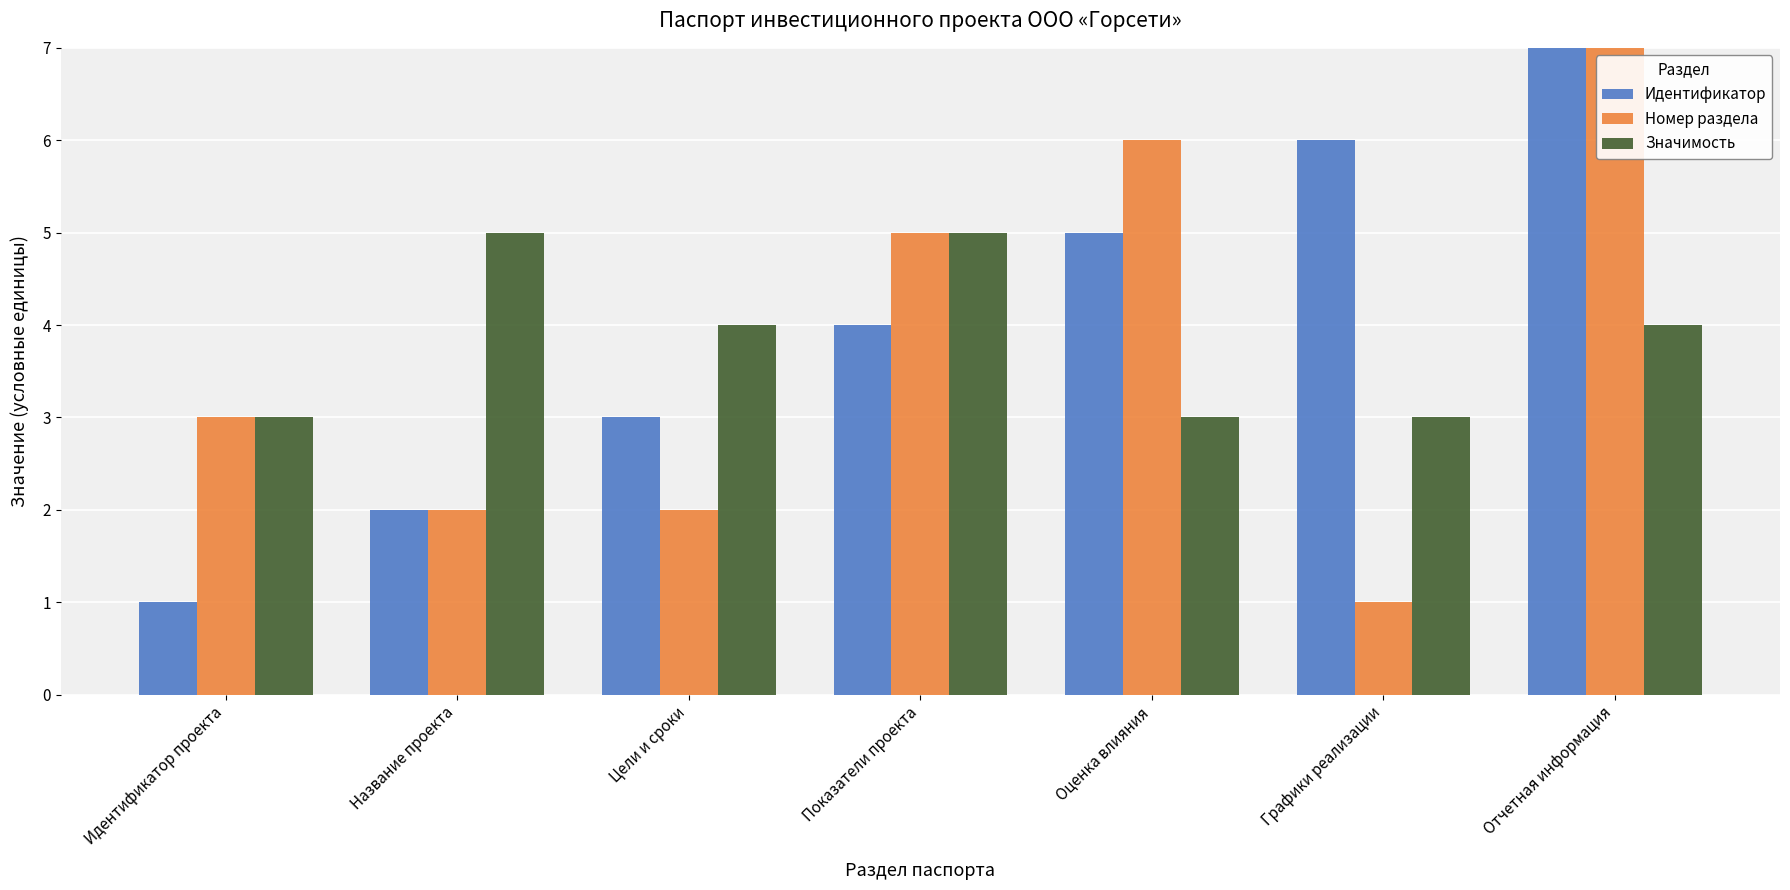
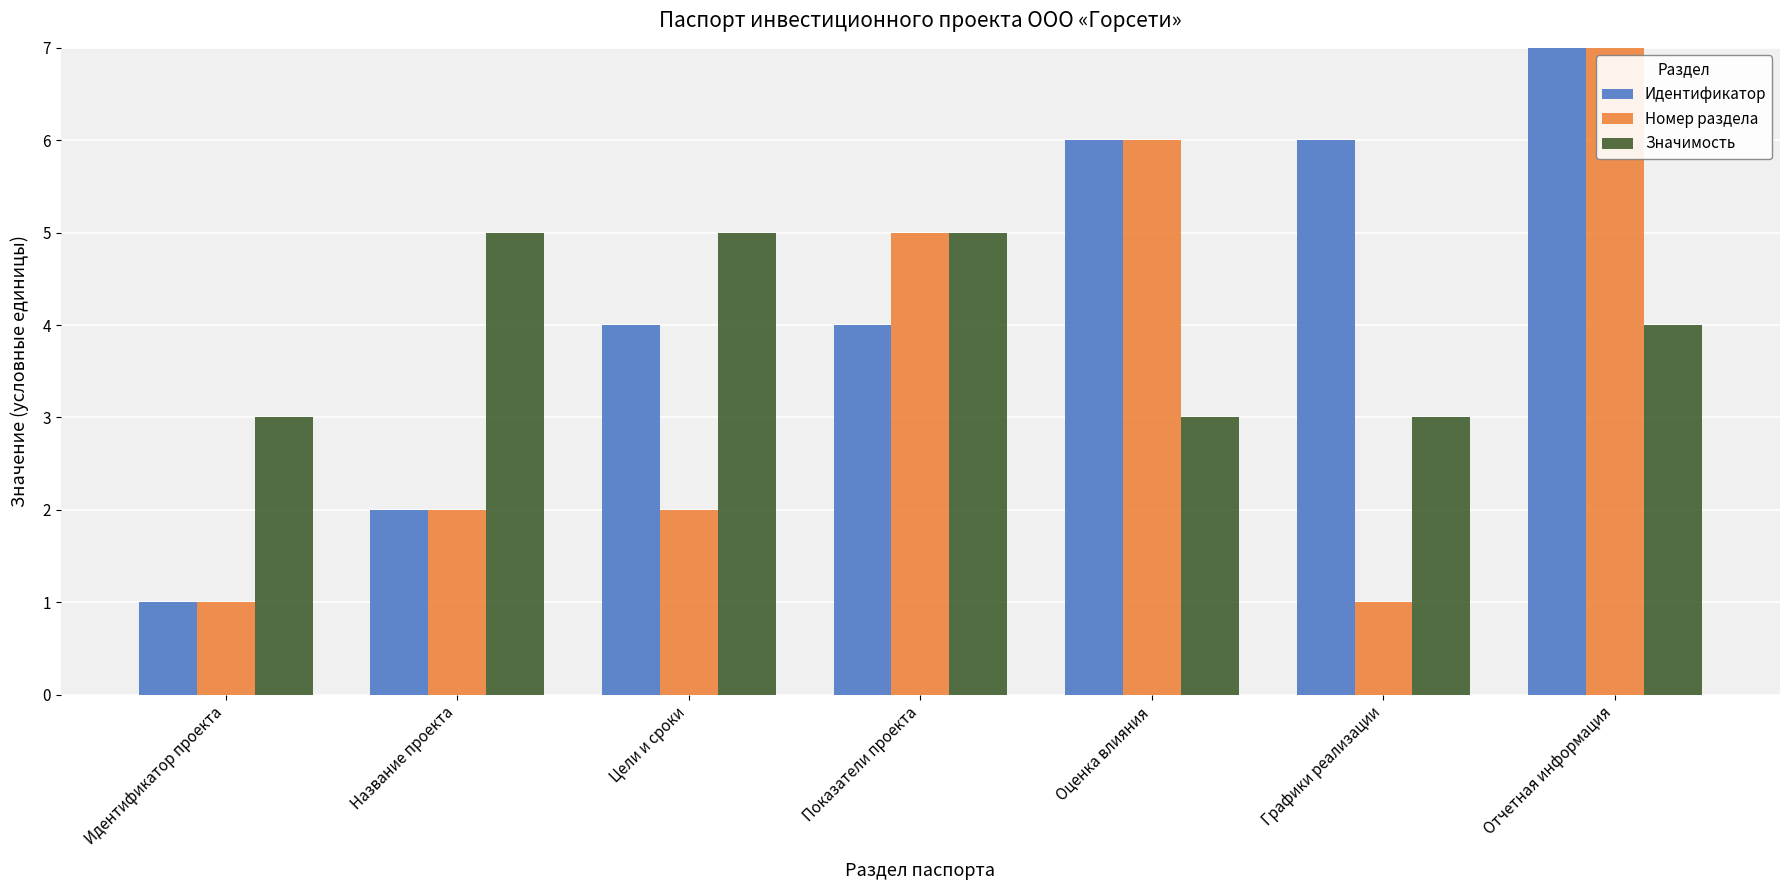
  {
    "Идентификатор": {
      "Идентификатор проекта": 1,
      "Название проекта": 2,
-     "Цели и сроки": 3,
+     "Цели и сроки": 4,
      "Показатели проекта": 4,
-     "Оценка влияния": 5,
+     "Оценка влияния": 6,
      "Графики реализации": 6,
      "Отчетная информация": 7
    },
    "Номер раздела": {
-     "Идентификатор проекта": 3,
+     "Идентификатор проекта": 1,
      "Название проекта": 2,
      "Цели и сроки": 2,
      "Показатели проекта": 5,
      "Оценка влияния": 6,
      "Графики реализации": 1,
      "Отчетная информация": 7
    },
    "Значимость": {
      "Идентификатор проекта": 3,
      "Название проекта": 5,
-     "Цели и сроки": 4,
+     "Цели и сроки": 5,
      "Показатели проекта": 5,
      "Оценка влияния": 3,
      "Графики реализации": 3,
      "Отчетная информация": 4
    }
  }
